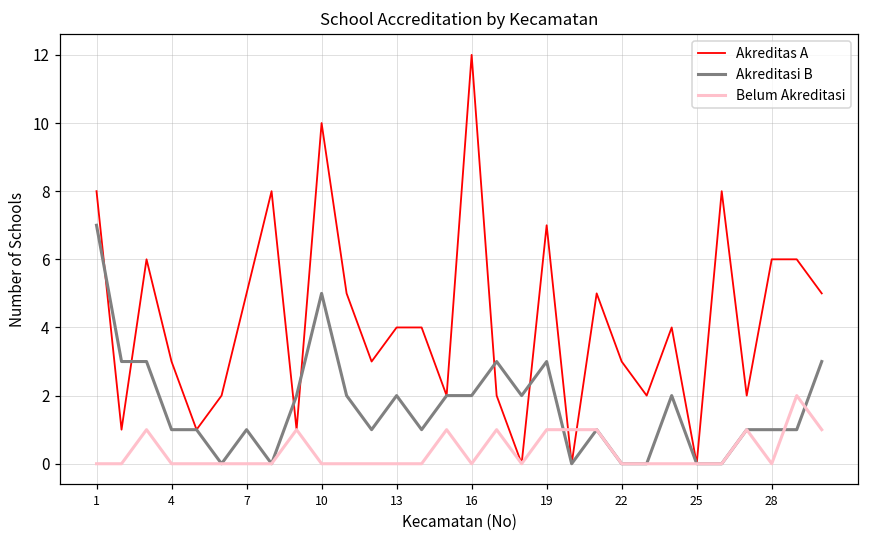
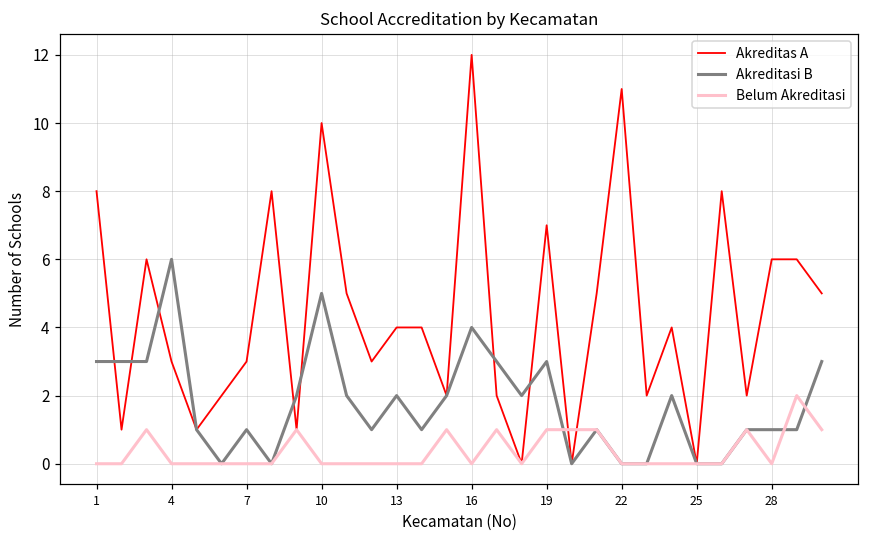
  {
    "Akreditas A": {
      "1": 8,
      "4": 3,
-     "7": 5,
+     "7": 3,
      "10": 10,
      "13": 4,
      "16": 12,
      "19": 7,
-     "22": 3,
+     "22": 11,
      "28": 6
    },
    "Akreditasi B": {
-     "1": 7,
-     "4": 1,
+     "1": 3,
+     "4": 6,
      "7": 1,
      "10": 5,
      "13": 2,
-     "16": 2,
+     "16": 4,
      "19": 3,
      "28": 1
    },
    "Belum Akreditasi": {
      "1": 0,
      "4": 0,
      "7": 0,
      "10": 0,
      "13": 0,
      "16": 0,
      "19": 1,
      "28": 0
    }
  }
